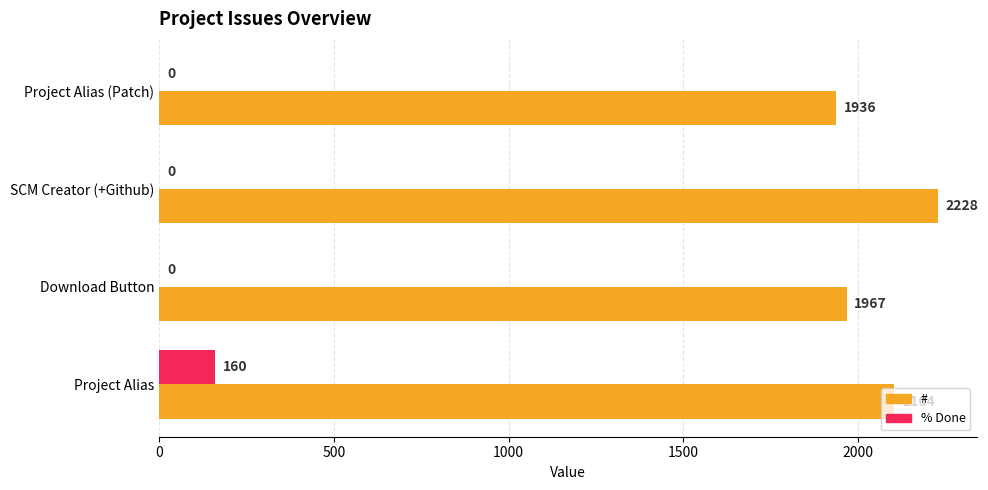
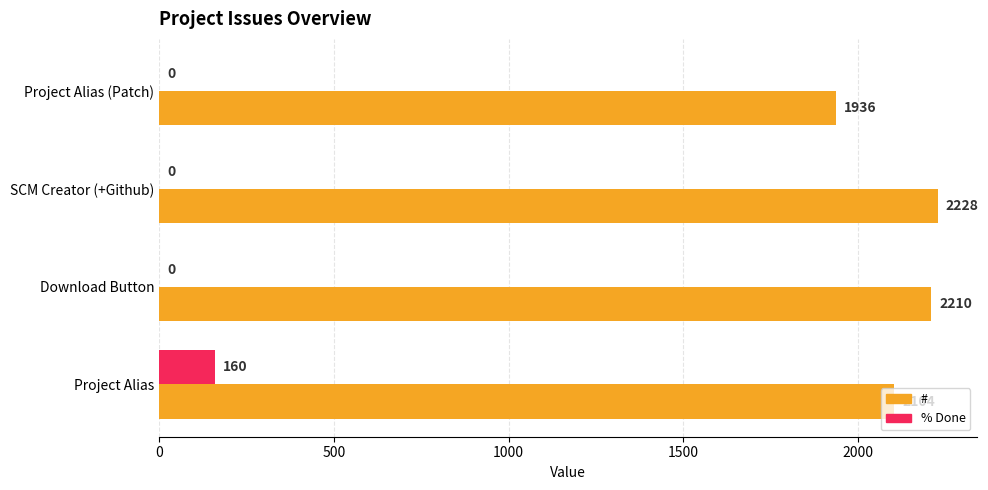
  {
    "#": {
      "Project Alias (Patch)": 1936,
      "SCM Creator (+Github)": 2228,
-     "Download Button": 1967
+     "Download Button": 2210
    },
    "% Done": {
      "Project Alias (Patch)": 0,
      "SCM Creator (+Github)": 0,
      "Download Button": 0,
      "Project Alias": 160
    }
  }
